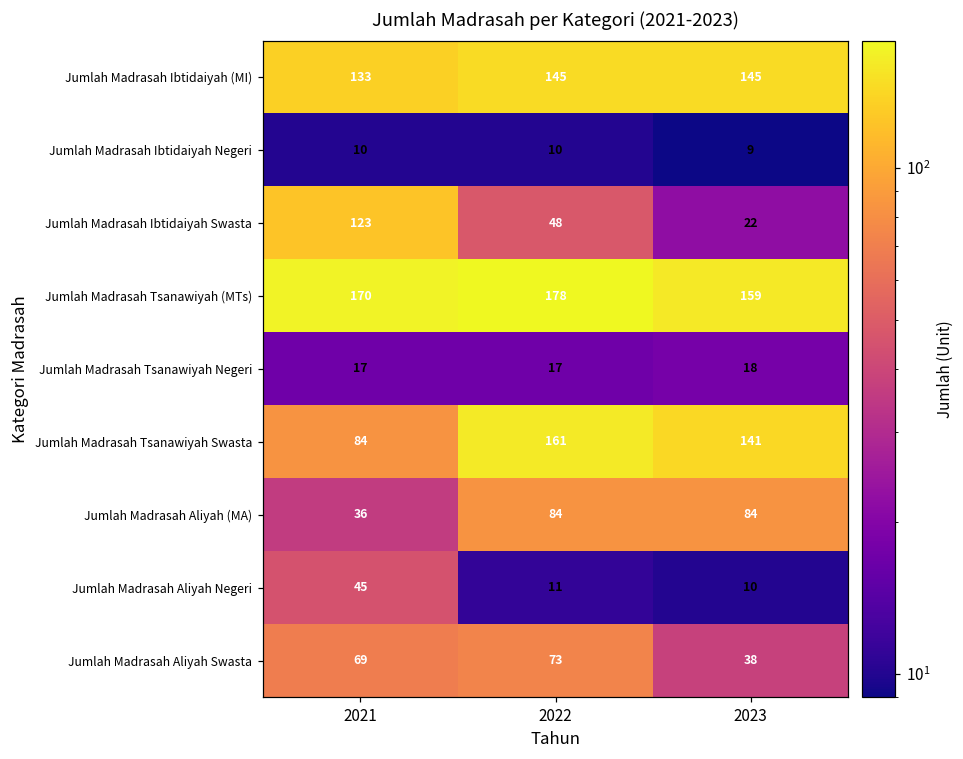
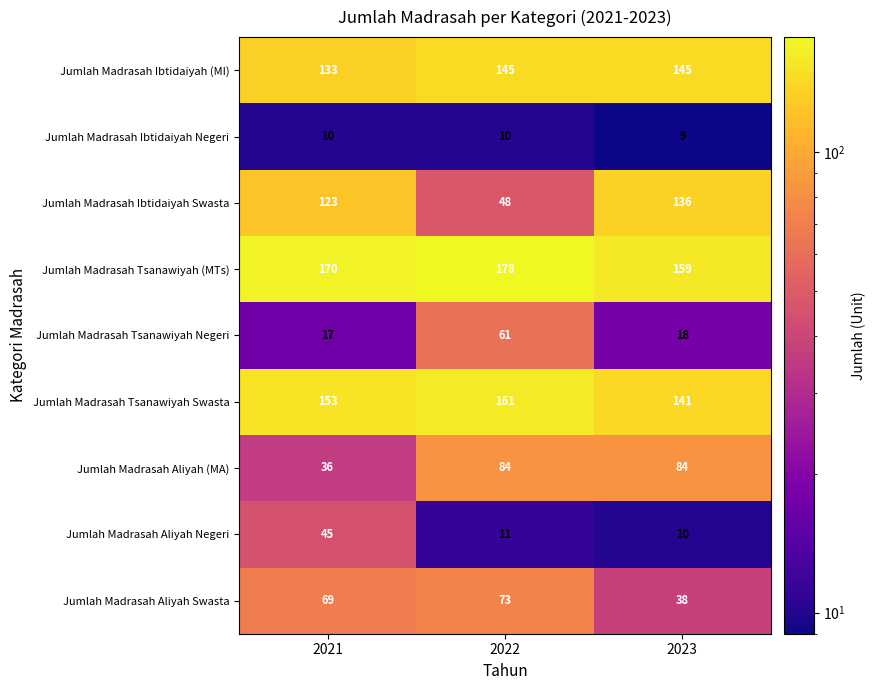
  {
    "Jumlah Madrasah Ibtidaiyah (MI)": {
      "2021": 133,
      "2022": 145,
      "2023": 145
    },
    "Jumlah Madrasah Ibtidaiyah Negeri": {
      "2021": 10,
      "2022": 10,
      "2023": 9
    },
    "Jumlah Madrasah Ibtidaiyah Swasta": {
      "2021": 123,
      "2022": 48,
-     "2023": 22
+     "2023": 136
    },
    "Jumlah Madrasah Tsanawiyah (MTs)": {
      "2021": 170,
      "2022": 178,
      "2023": 159
    },
    "Jumlah Madrasah Tsanawiyah Negeri": {
      "2021": 17,
-     "2022": 17,
+     "2022": 61,
      "2023": 18
    },
    "Jumlah Madrasah Tsanawiyah Swasta": {
-     "2021": 84,
+     "2021": 153,
      "2022": 161,
      "2023": 141
    },
    "Jumlah Madrasah Aliyah (MA)": {
      "2021": 36,
      "2022": 84,
      "2023": 84
    },
    "Jumlah Madrasah Aliyah Negeri": {
      "2021": 45,
      "2022": 11,
      "2023": 10
    },
    "Jumlah Madrasah Aliyah Swasta": {
      "2021": 69,
      "2022": 73,
      "2023": 38
    }
  }
